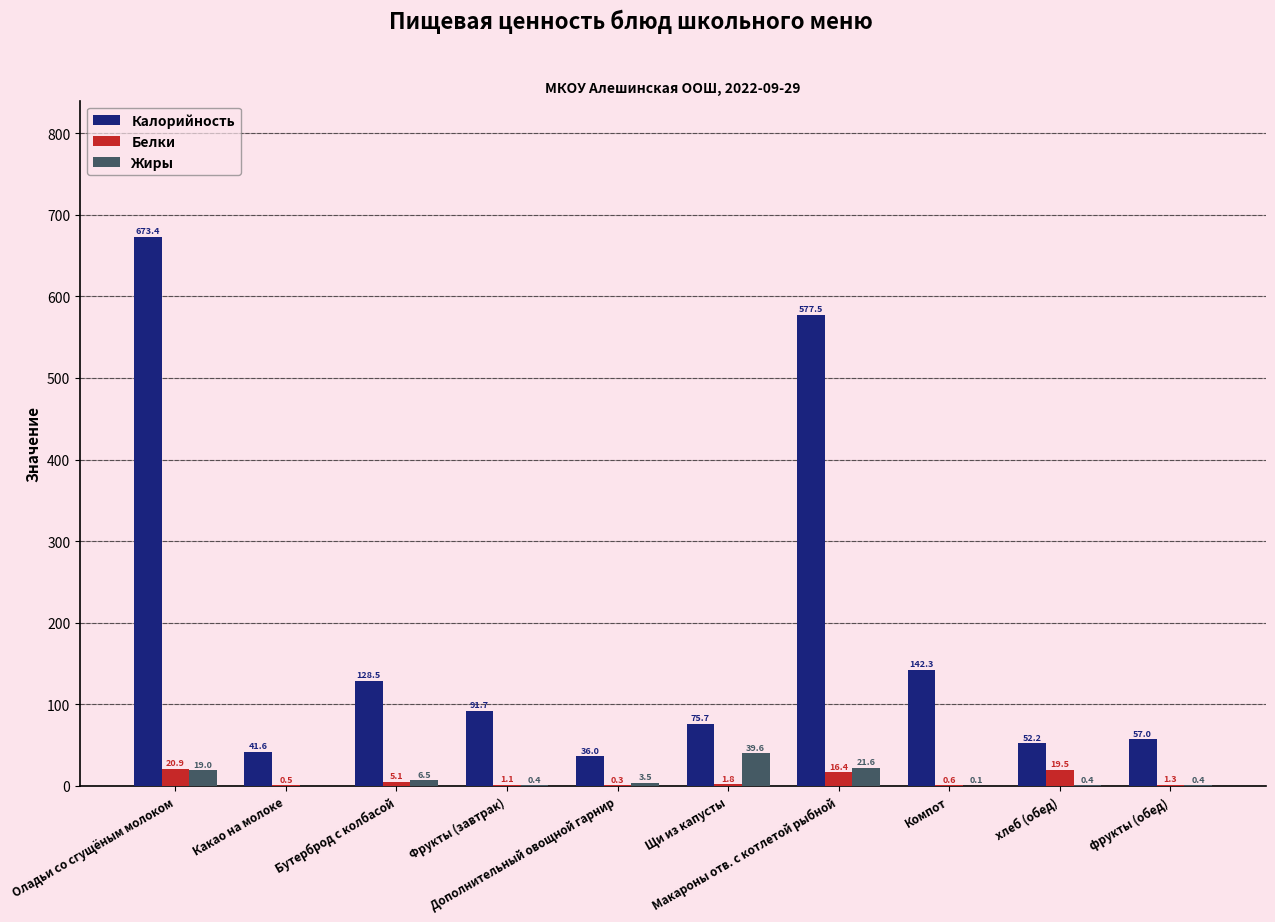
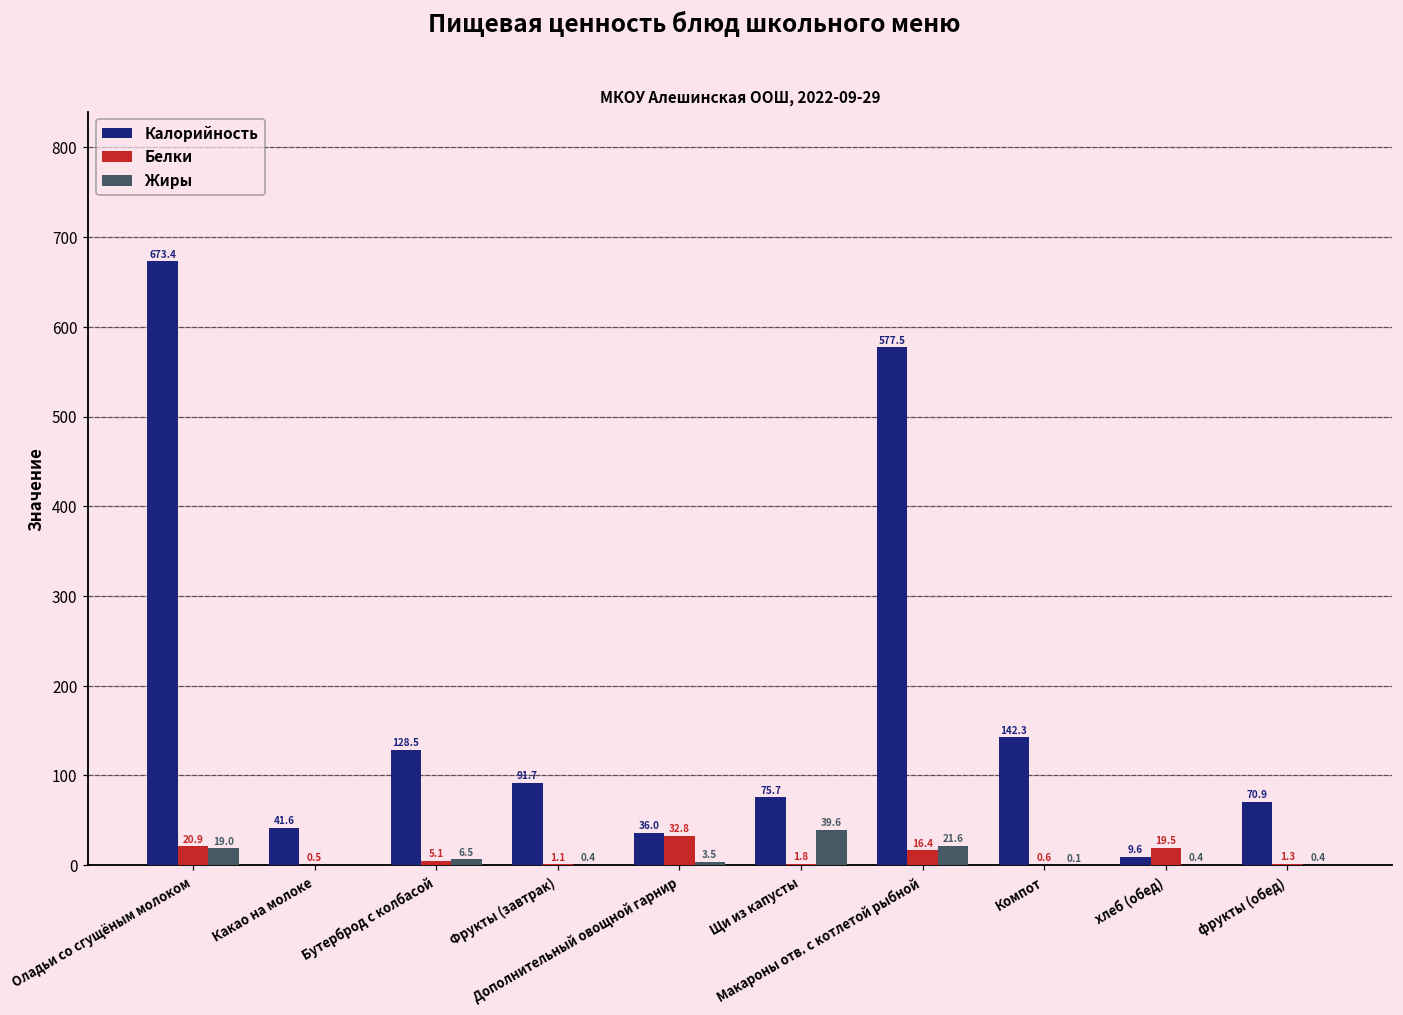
  {
    "Калорийность": {
      "Оладьи со сгущёным молоком": 673.4,
      "Какао на молоке": 41.6,
      "Бутерброд с колбасой": 128.5,
      "Фрукты (завтрак)": 91.7,
      "Дополнительный овощной гарнир": 36.0,
      "Щи из капусты": 75.7,
      "Макароны отв. с котлетой рыбной": 577.5,
      "Компот": 142.3,
-     "хлеб (обед)": 52.2,
-     "фрукты (обед)": 57.0
+     "хлеб (обед)": 9.6,
+     "фрукты (обед)": 70.9
    },
    "Белки": {
      "Оладьи со сгущёным молоком": 20.9,
      "Какао на молоке": 0.5,
      "Бутерброд с колбасой": 5.1,
      "Фрукты (завтрак)": 1.1,
-     "Дополнительный овощной гарнир": 0.3,
+     "Дополнительный овощной гарнир": 32.8,
      "Щи из капусты": 1.8,
      "Макароны отв. с котлетой рыбной": 16.4,
      "Компот": 0.6,
      "хлеб (обед)": 19.5,
      "фрукты (обед)": 1.3
    },
    "Жиры": {
      "Оладьи со сгущёным молоком": 19.0,
      "Бутерброд с колбасой": 6.5,
      "Фрукты (завтрак)": 0.4,
      "Дополнительный овощной гарнир": 3.5,
      "Щи из капусты": 39.6,
      "Макароны отв. с котлетой рыбной": 21.6,
      "Компот": 0.1,
      "хлеб (обед)": 0.4,
      "фрукты (обед)": 0.4
    }
  }
